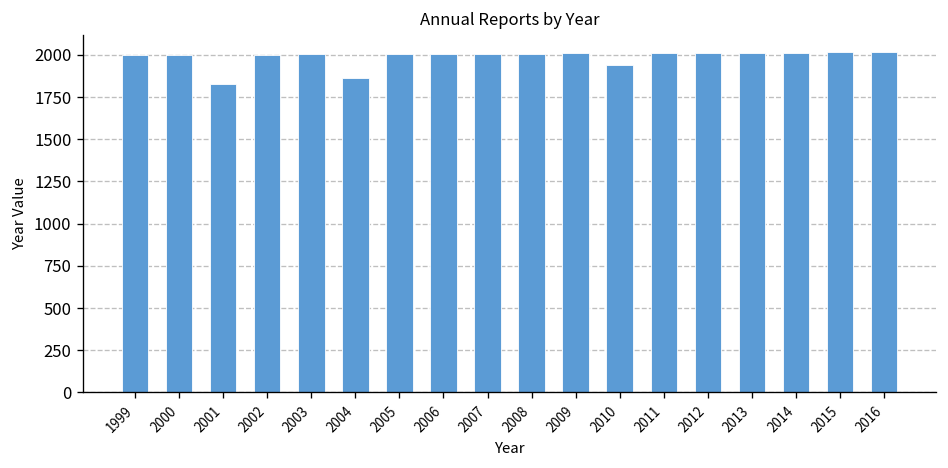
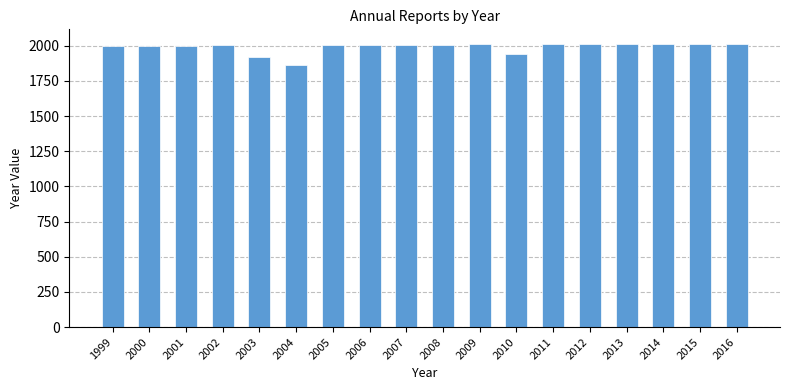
  {
    "1999": 2000,
    "2000": 2000,
-   "2001": 1830,
+   "2001": 2000,
    "2002": 2000,
-   "2003": 2000,
+   "2003": 1920,
    "2004": 1860,
    "2005": 2010,
    "2006": 2010,
    "2007": 2010,
    "2008": 2010,
    "2009": 2010,
    "2010": 1940,
    "2011": 2010,
    "2012": 2010,
    "2013": 2010,
    "2014": 2010,
    "2015": 2020,
    "2016": 2020
  }
